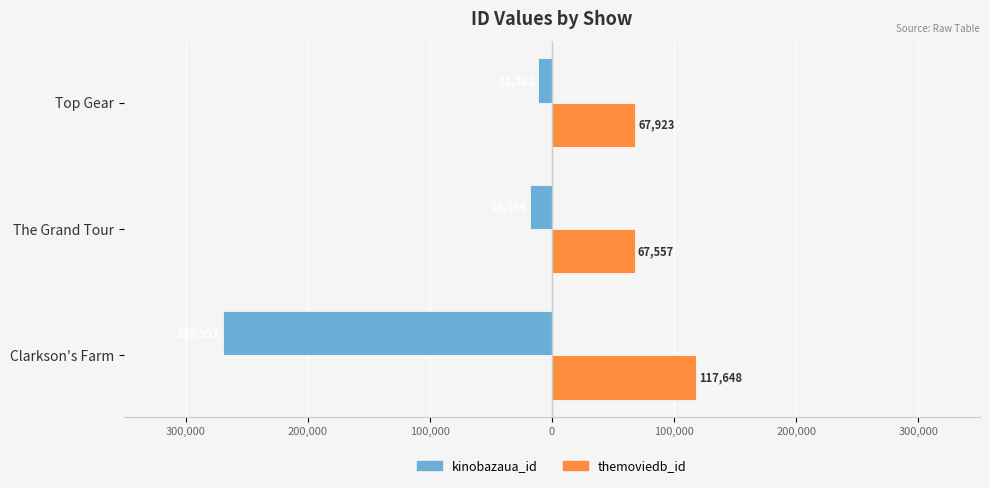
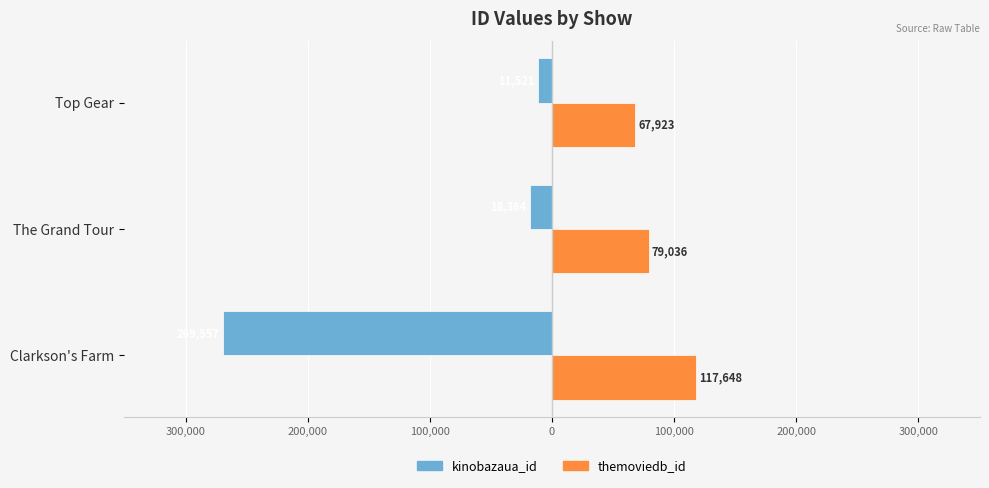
  {
    "themoviedb_id": {
      "Top Gear": "67,923",
-     "The Grand Tour": "67,557",
+     "The Grand Tour": "79,036",
      "Clarkson's Farm": "117,648"
    }
  }
